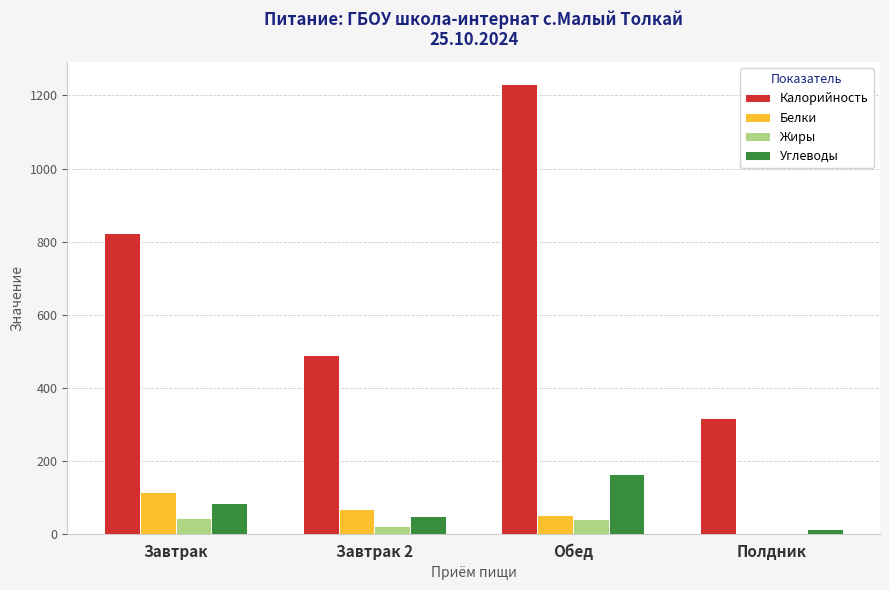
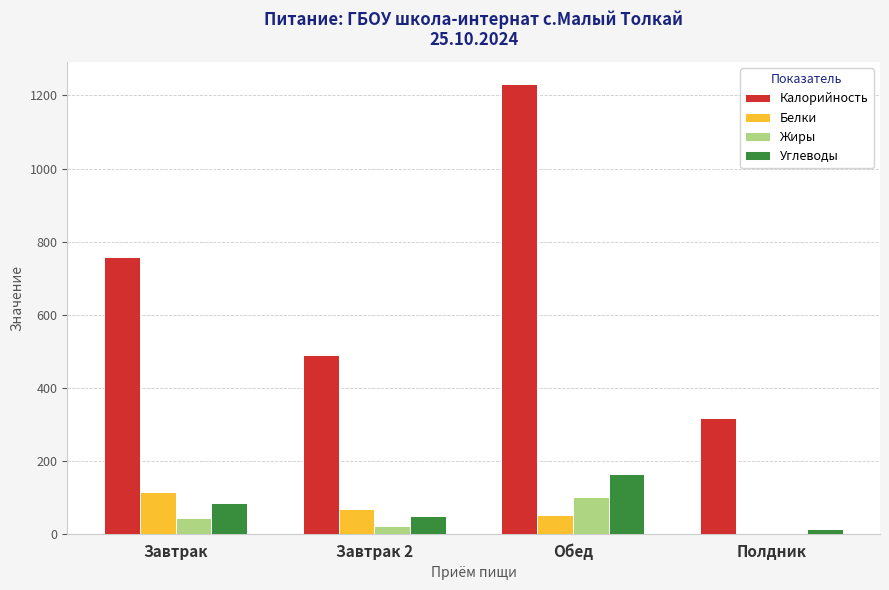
  {
    "Калорийность": {
-     "Завтрак": 820,
+     "Завтрак": 760,
      "Завтрак 2": 490,
      "Обед": 1230,
      "Полдник": 320
    },
    "Белки": {
      "Завтрак": 110,
      "Завтрак 2": 70,
      "Обед": 50
    },
    "Жиры": {
      "Завтрак": 40,
      "Завтрак 2": 20,
-     "Обед": 40,
+     "Обед": 100,
      "Полдник": 0
    },
    "Углеводы": {
      "Завтрак": 90,
      "Завтрак 2": 50,
      "Обед": 170,
      "Полдник": 10
    }
  }
